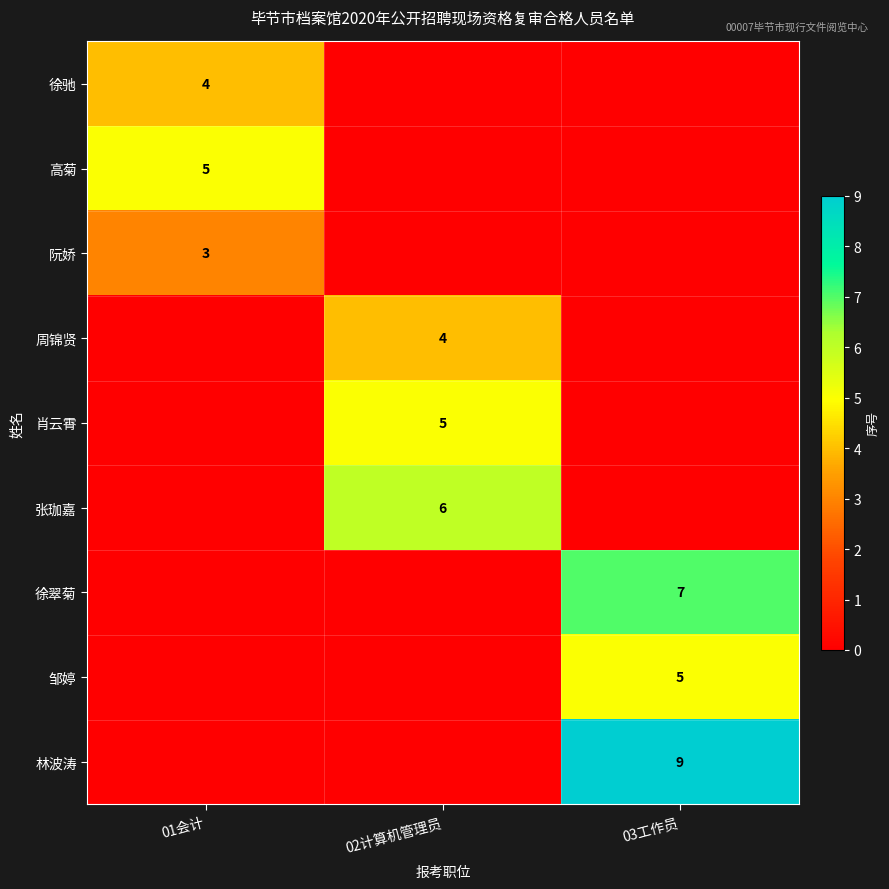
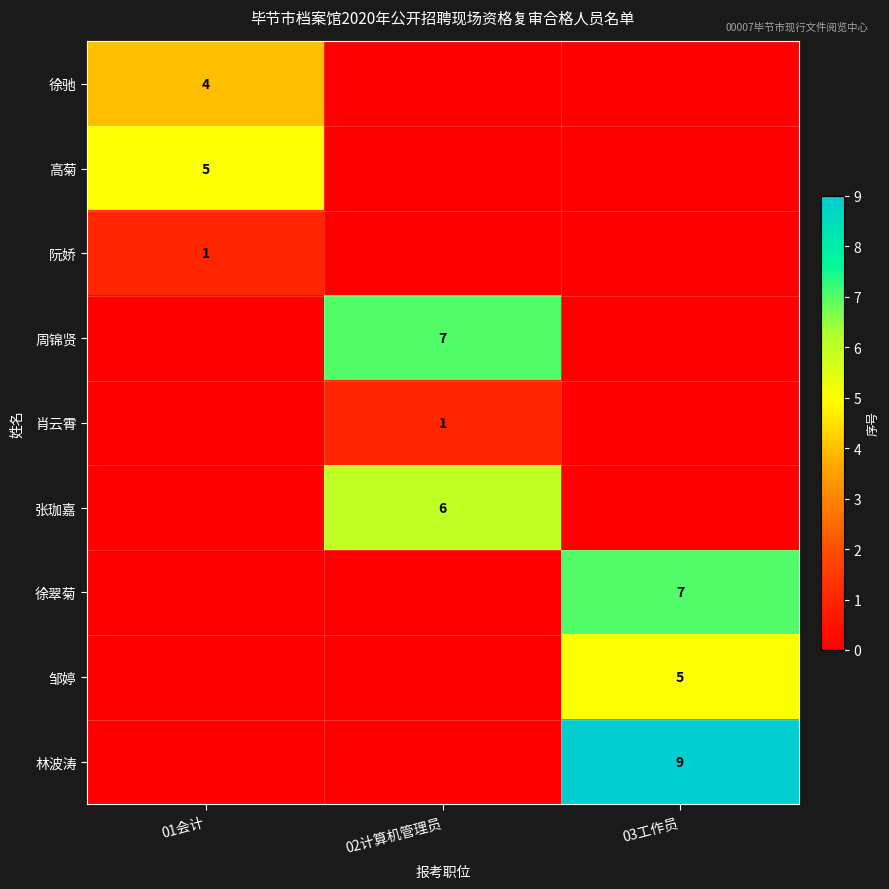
  {
    "徐驰": {
      "01会计": 4
    },
    "高菊": {
      "01会计": 5
    },
    "阮娇": {
-     "01会计": 3
+     "01会计": 1
    },
    "周锦贤": {
-     "02计算机管理员": 4
+     "02计算机管理员": 7
    },
    "肖云霄": {
-     "02计算机管理员": 5
+     "02计算机管理员": 1
    },
    "张珈嘉": {
      "02计算机管理员": 6
    },
    "徐翠菊": {
      "03工作员": 7
    },
    "邹婷": {
      "03工作员": 5
    },
    "林波涛": {
      "03工作员": 9
    }
  }
